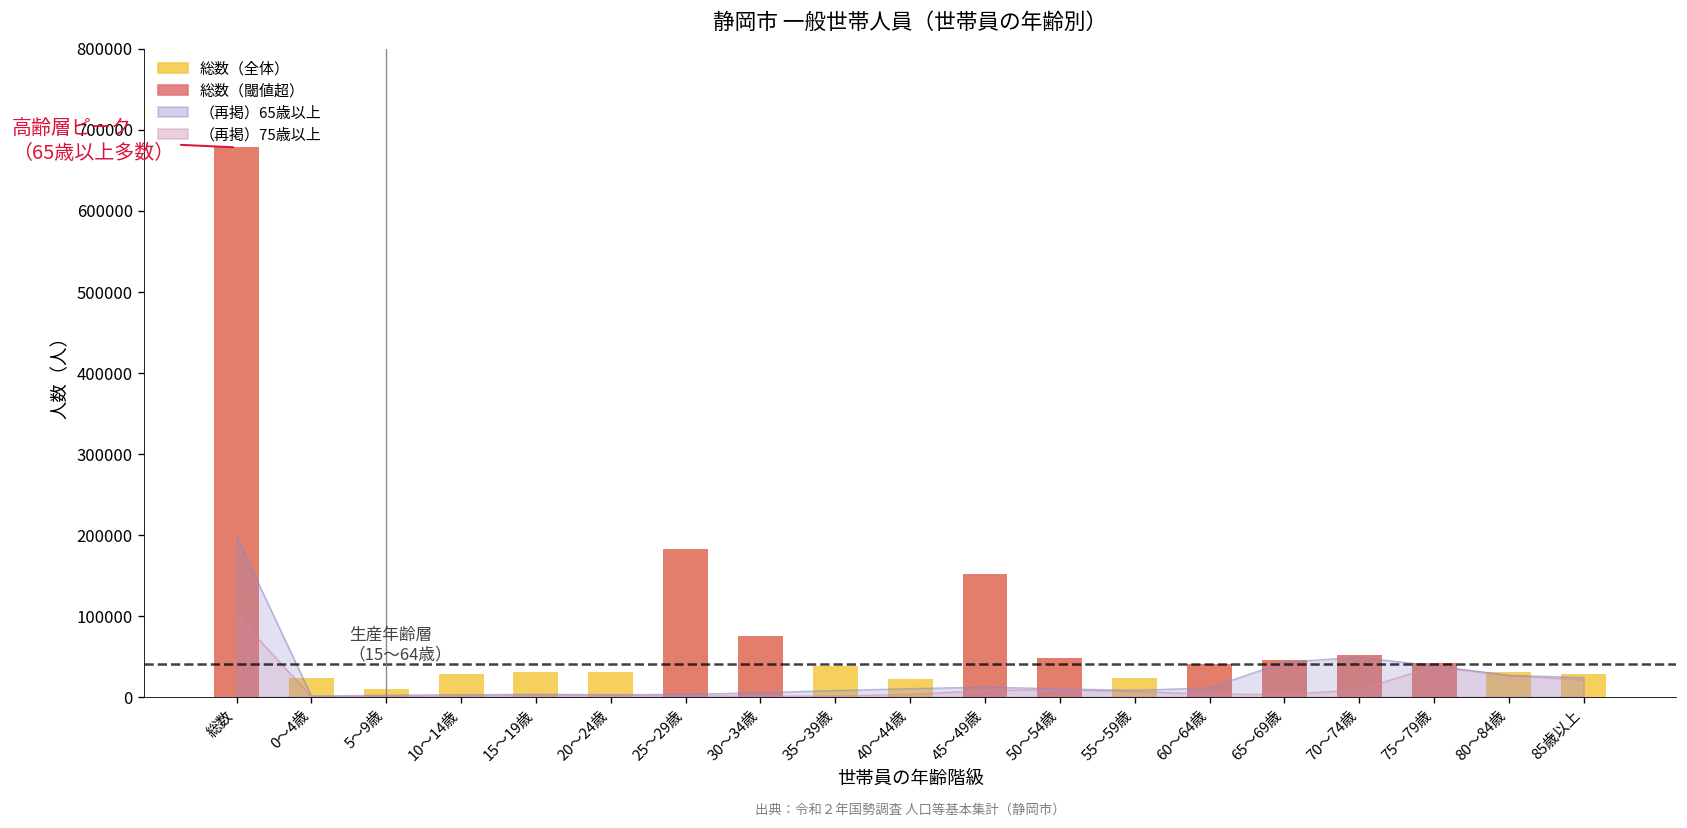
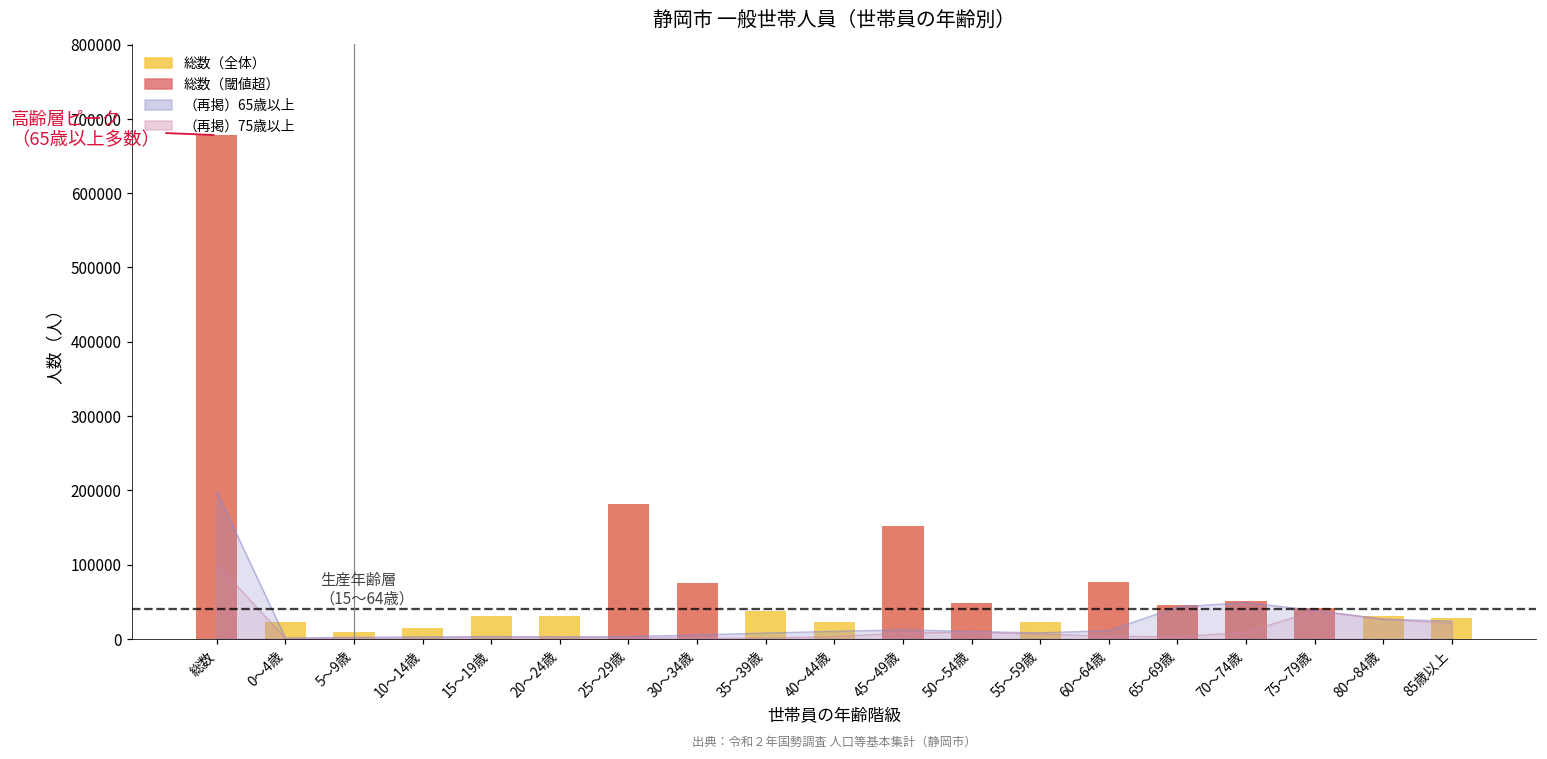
  {
    "総数（全体）": {
      "0～4歳": 20000,
      "5～9歳": 10000,
-     "10～14歳": 30000,
+     "10～14歳": 10000,
      "15～19歳": 30000,
      "20～24歳": 30000,
      "25～29歳": 180000,
      "30～34歳": 80000,
      "35～39歳": 40000,
      "40～44歳": 20000,
      "45～49歳": 150000,
      "50～54歳": 50000,
      "55～59歳": 20000,
-     "60～64歳": 40000,
+     "60～64歳": 80000,
      "65～69歳": 50000,
      "70～74歳": 50000,
      "75～79歳": 40000,
      "80～84歳": 30000,
      "85歳以上": 30000
    }
  }
